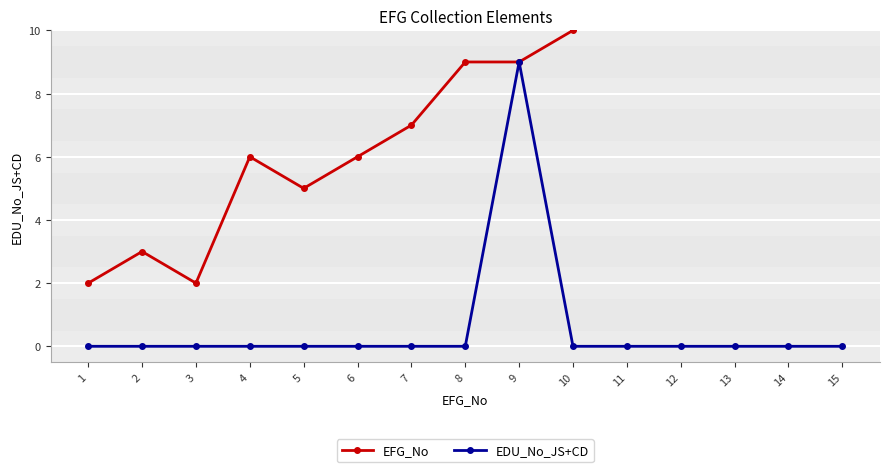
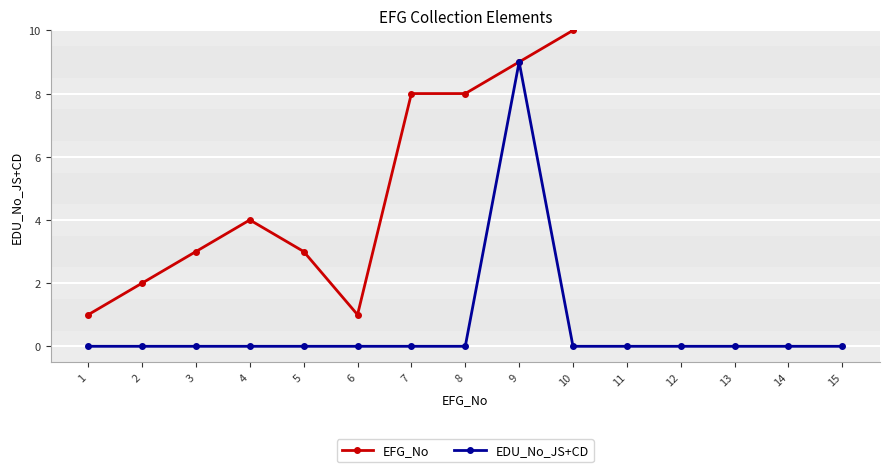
  {
    "EFG_No": {
-     "1": 2,
-     "2": 3,
-     "3": 2,
-     "4": 6,
-     "5": 5,
-     "6": 6,
-     "7": 7,
-     "8": 9,
+     "1": 1,
+     "2": 2,
+     "3": 3,
+     "4": 4,
+     "5": 3,
+     "6": 1,
+     "7": 8,
+     "8": 8,
      "10": 10
    },
    "EDU_No_JS+CD": {
      "1": 0,
      "2": 0,
      "3": 0,
      "4": 0,
      "5": 0,
      "6": 0,
      "7": 0,
      "8": 0,
      "10": 0,
      "11": 0,
      "12": 0,
      "13": 0,
      "14": 0,
      "15": 0
    }
  }
